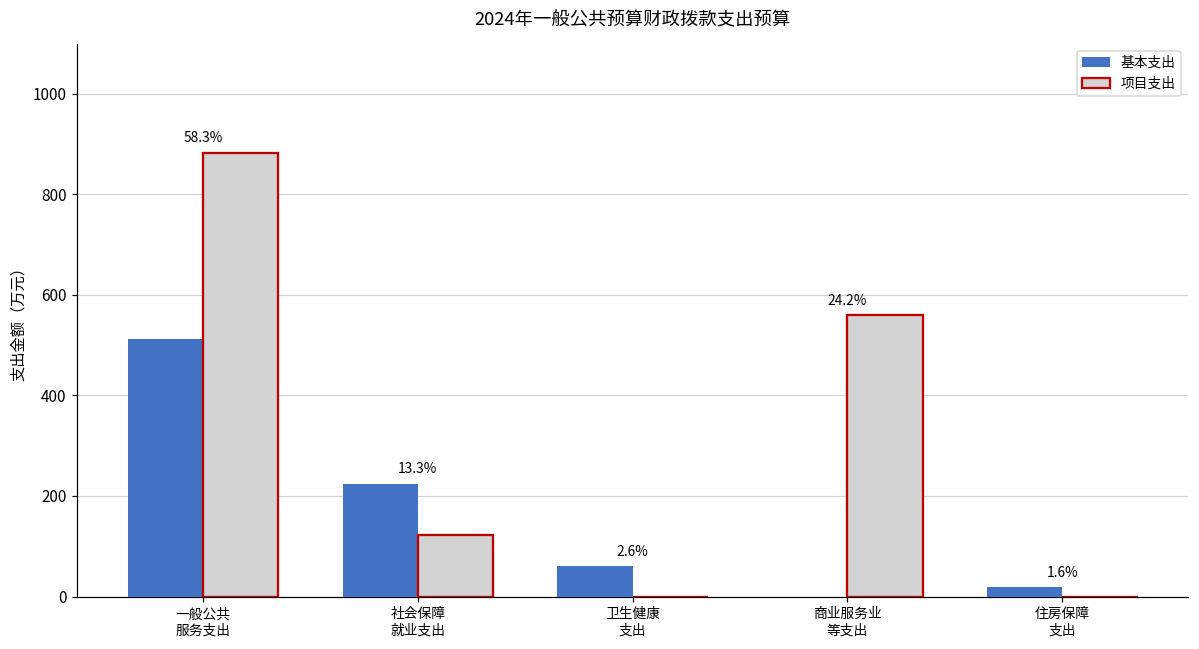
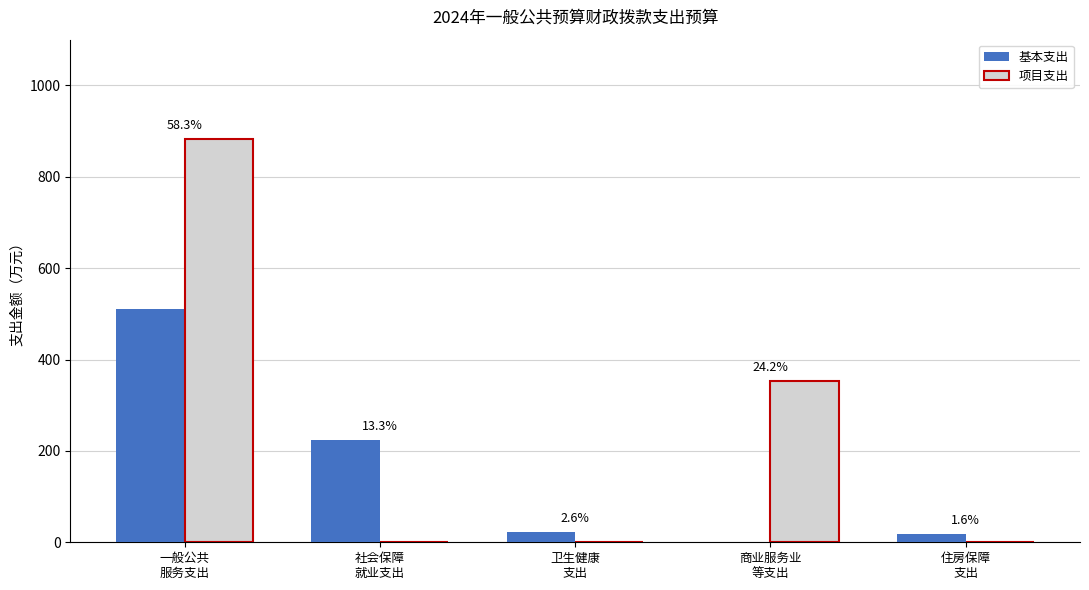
  {
    "基本支出": {
      "一般公共 服务支出": 510,
-     "卫生健康 支出": 60,
+     "卫生健康 支出": 20,
      "商业服务业 等支出": 0
    },
    "项目支出": {
-     "社会保障 就业支出": 120,
+     "社会保障 就业支出": 0,
      "卫生健康 支出": 0,
-     "商业服务业 等支出": 560,
+     "商业服务业 等支出": 350,
      "住房保障 支出": 0
    }
  }
